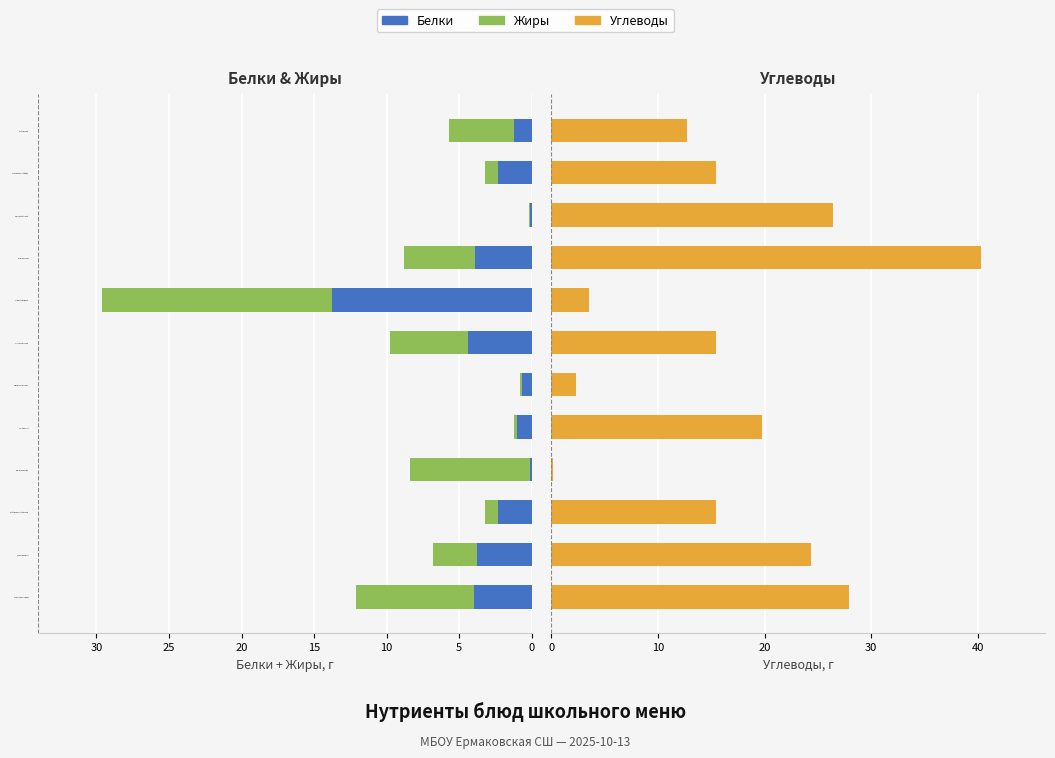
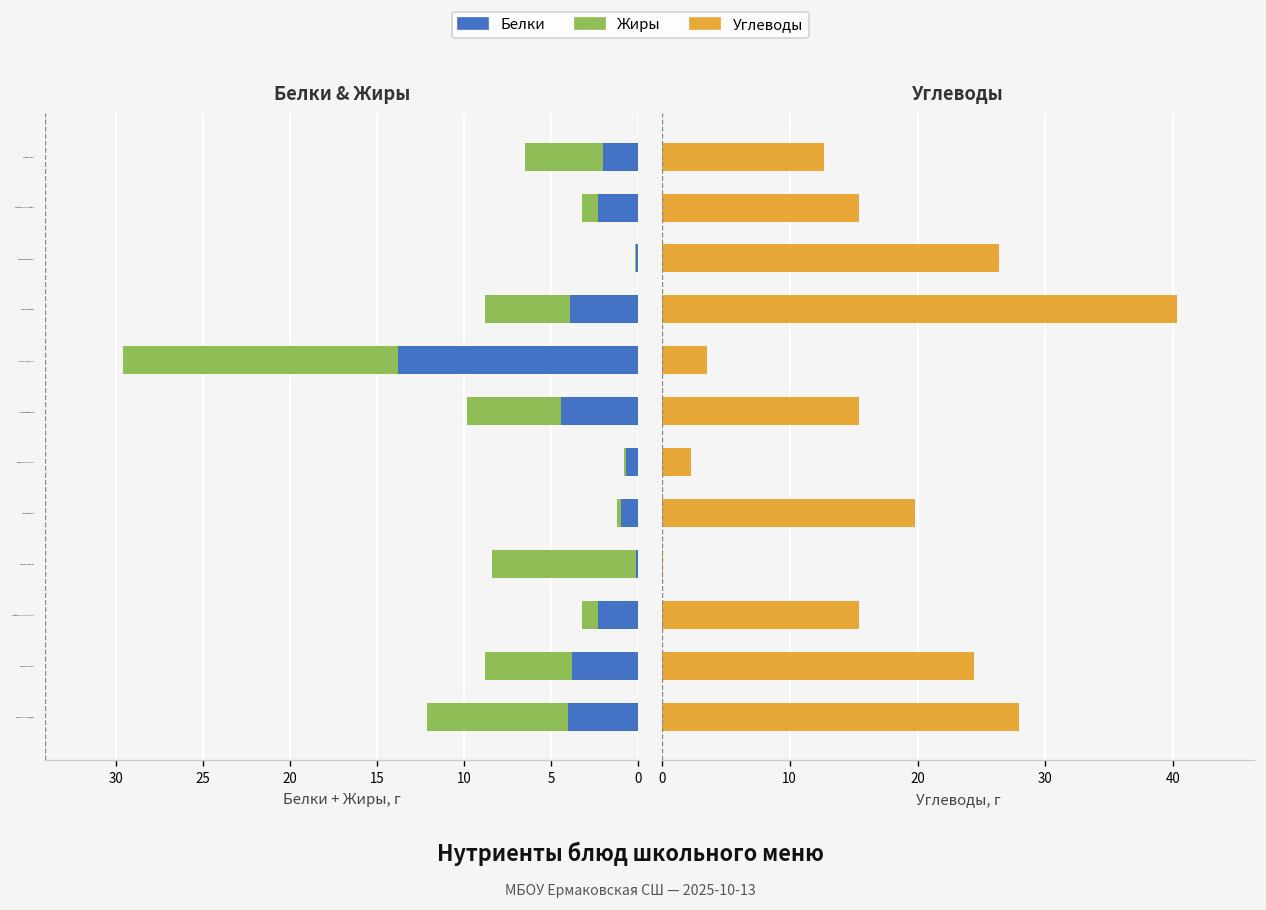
  {
    "Белки & Жиры": {
      "Белки": {
-       "хлеб ржаной": 1.2,
+       "хлеб ржаной": 2.0,
        "хлеб пшеничный (обед)": 2.3,
        "каша гречневая": 3.9,
        "гуляш из говядины": 13.8,
        "суп картофельный": 4.4,
        "овощи натуральные": 0.7,
        "сок яблочный": 1.0,
        "хлеб пшеничный (завтрак)": 2.3,
        "какао с молоком": 3.8,
        "каша рисовая жидкая": 4.0
      },
      "Жиры": {
        "хлеб ржаной": 4.5,
        "хлеб пшеничный (обед)": 1,
        "каша гречневая": 5,
        "гуляш из говядины": 15.8,
        "суп картофельный": 5.4,
        "сок яблочный": 0.2,
        "масло сливочное": 8.3,
        "хлеб пшеничный (завтрак)": 1,
-       "какао с молоком": 3,
+       "какао с молоком": 5,
        "каша рисовая жидкая": 8
      }
    }
  }
